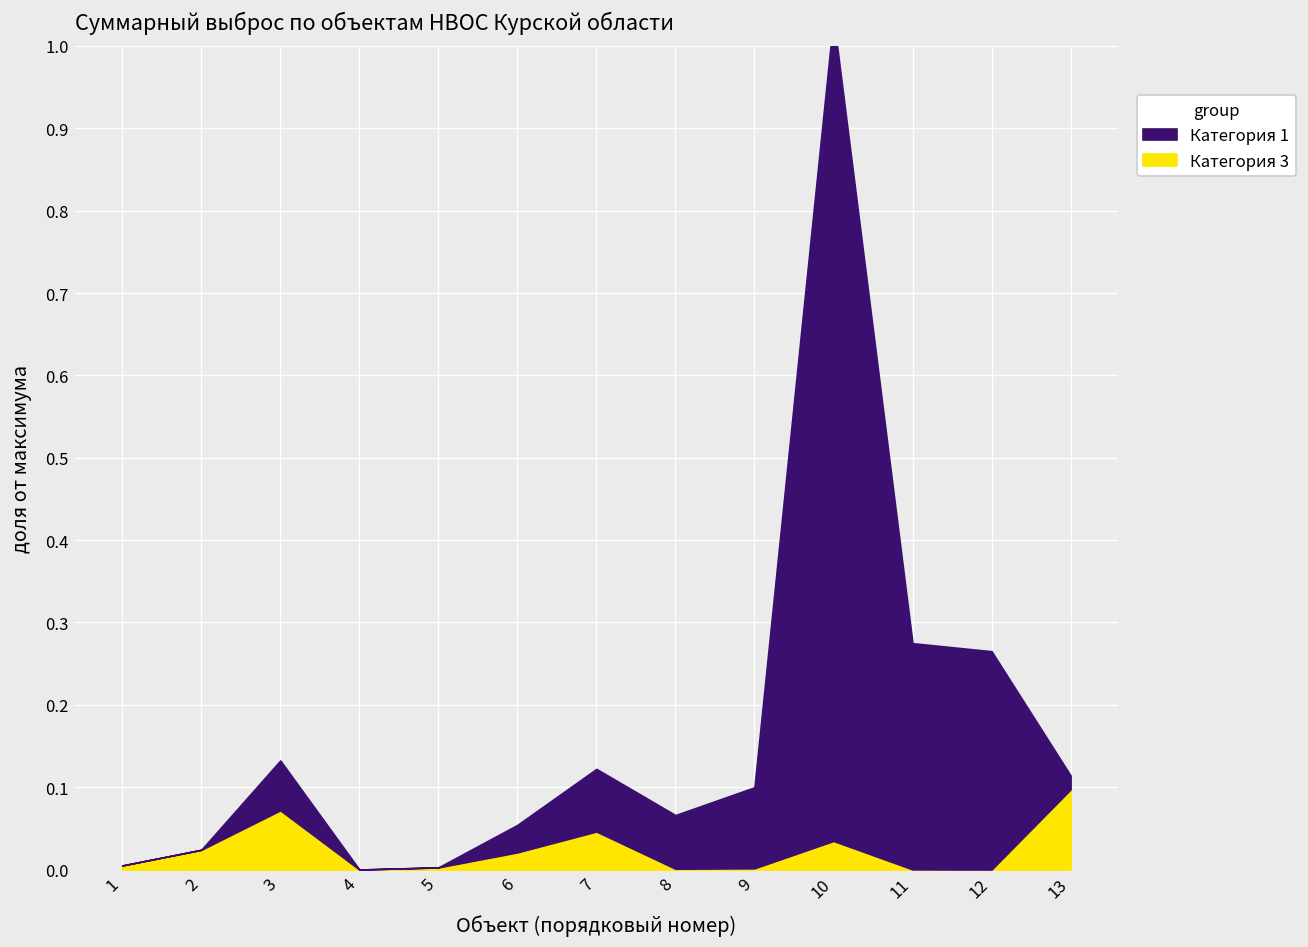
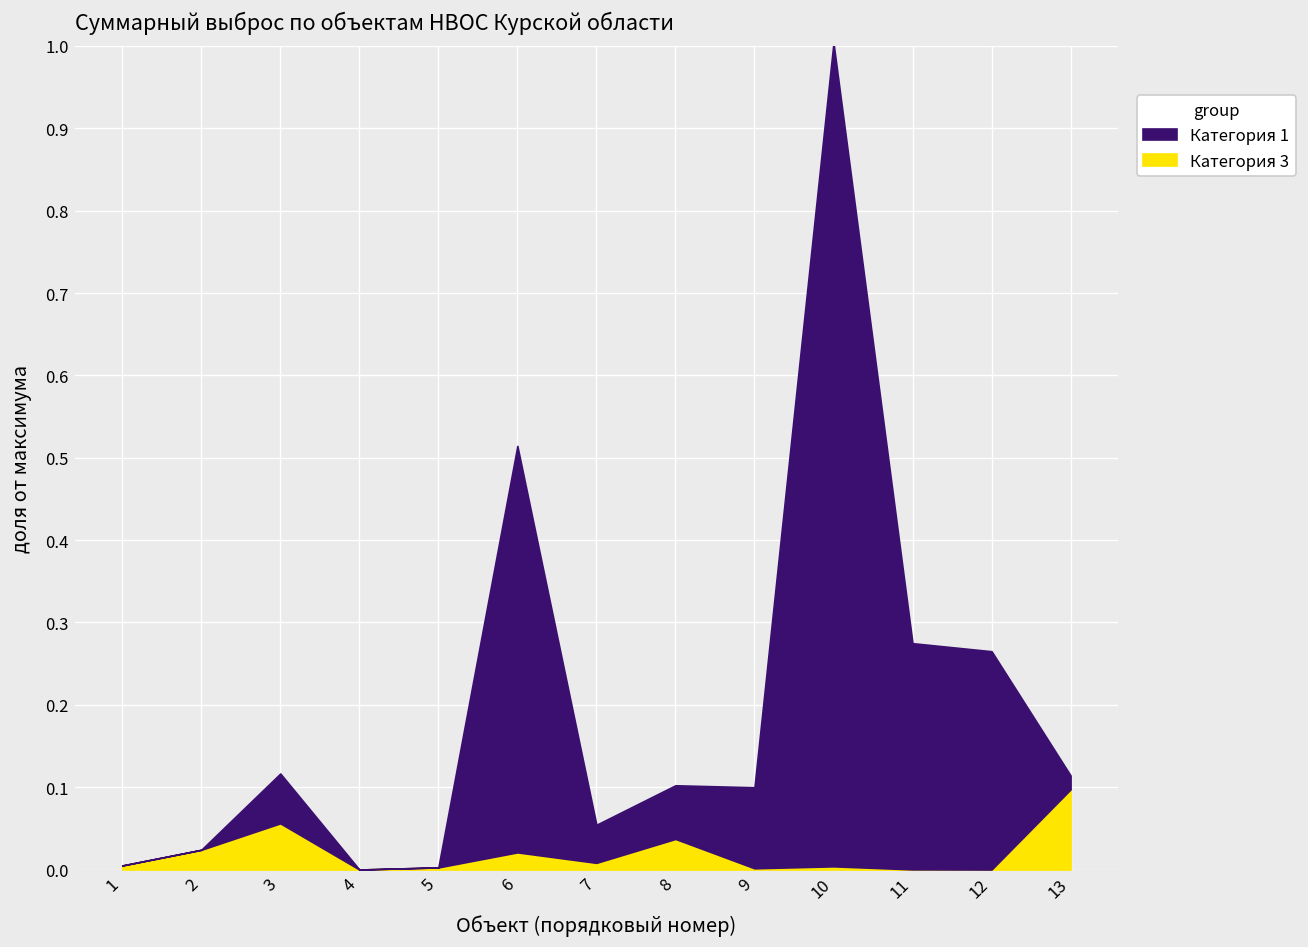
  {
    "Категория 3": {
-     "3": 0.07,
+     "3": 0.06,
      "6": 0.02,
-     "7": 0.05,
-     "8": 0.00,
+     "7": 0.01,
+     "8": 0.04,
      "9": 0.00,
-     "10": 0.03,
+     "10": 0.00,
      "11": 0.00,
      "12": 0.00,
      "13": 0.10
    },
    "Категория 1": {
      "3": 0.06,
-     "6": 0.03,
-     "7": 0.08,
+     "6": 0.49,
+     "7": 0.05,
      "8": 0.07,
      "9": 0.10,
      "11": 0.27,
      "12": 0.27,
      "13": 0.02
    }
  }
